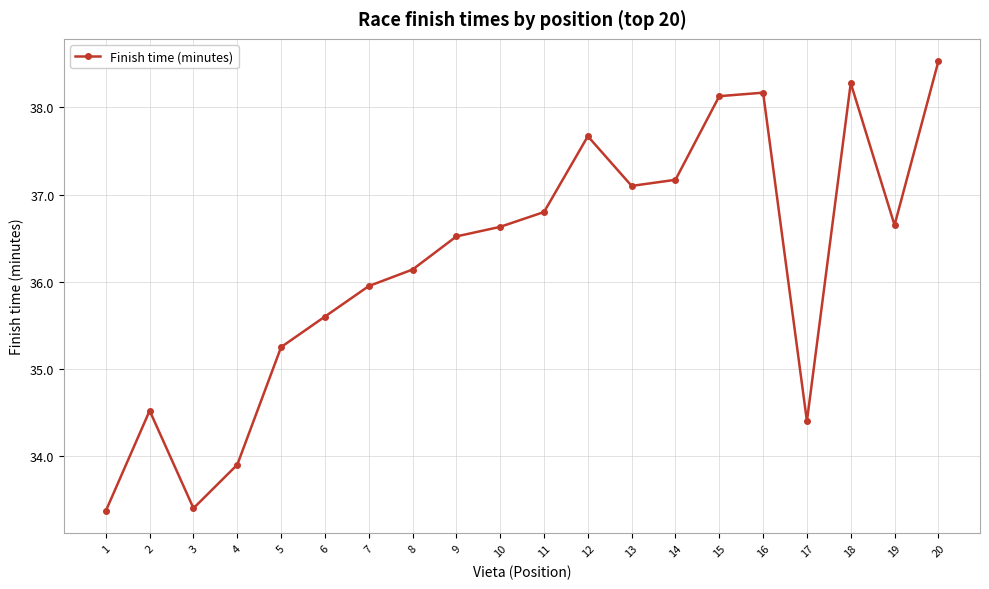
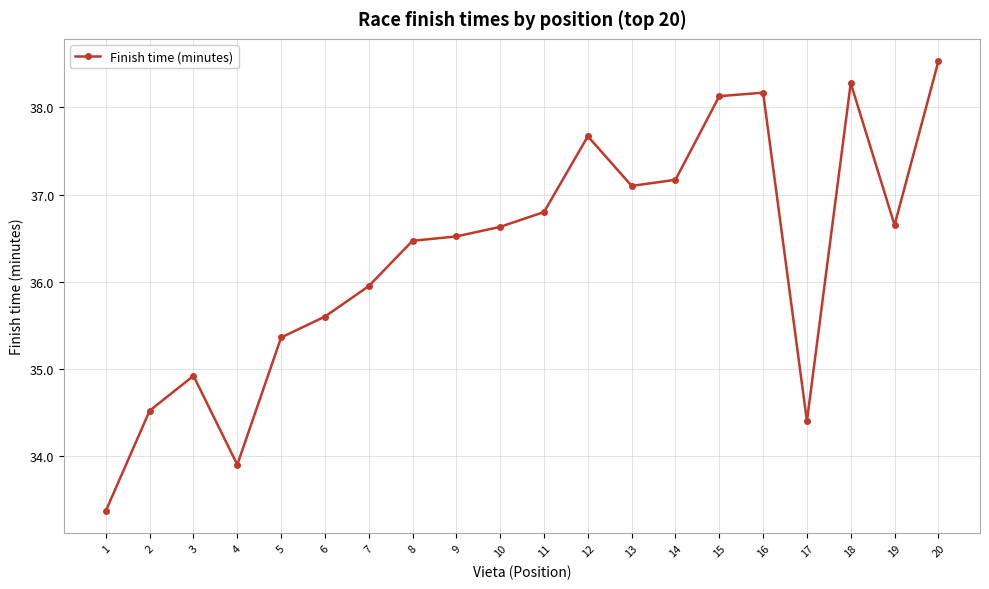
  {
    "1": 33.4,
    "2": 34.5,
-   "3": 33.4,
+   "3": 34.9,
    "4": 33.9,
-   "5": 35.3,
+   "5": 35.4,
    "6": 35.6,
    "7": 36.0,
-   "8": 36.1,
+   "8": 36.5,
    "9": 36.5,
    "10": 36.6,
    "11": 36.8,
    "12": 37.7,
    "13": 37.1,
    "14": 37.2,
    "15": 38.1,
    "16": 38.2,
    "17": 34.4,
    "18": 38.3,
    "19": 36.7,
    "20": 38.5
  }
